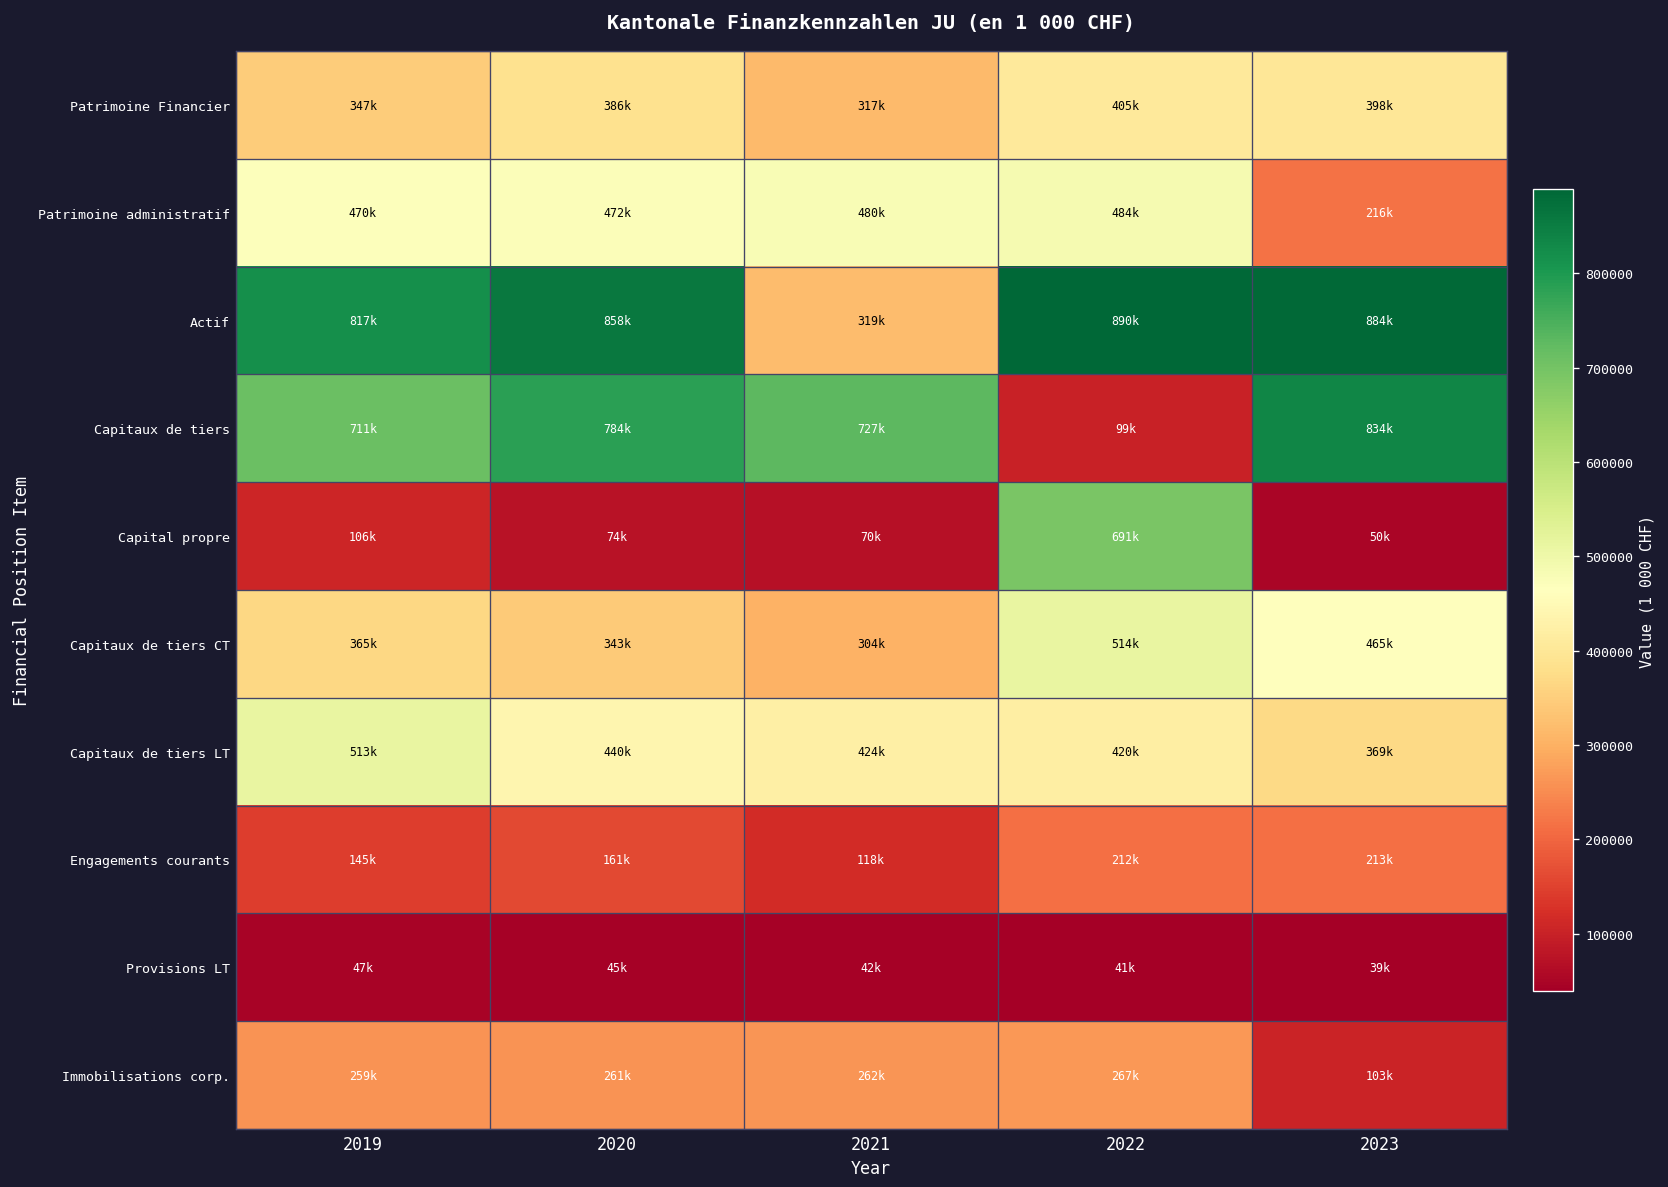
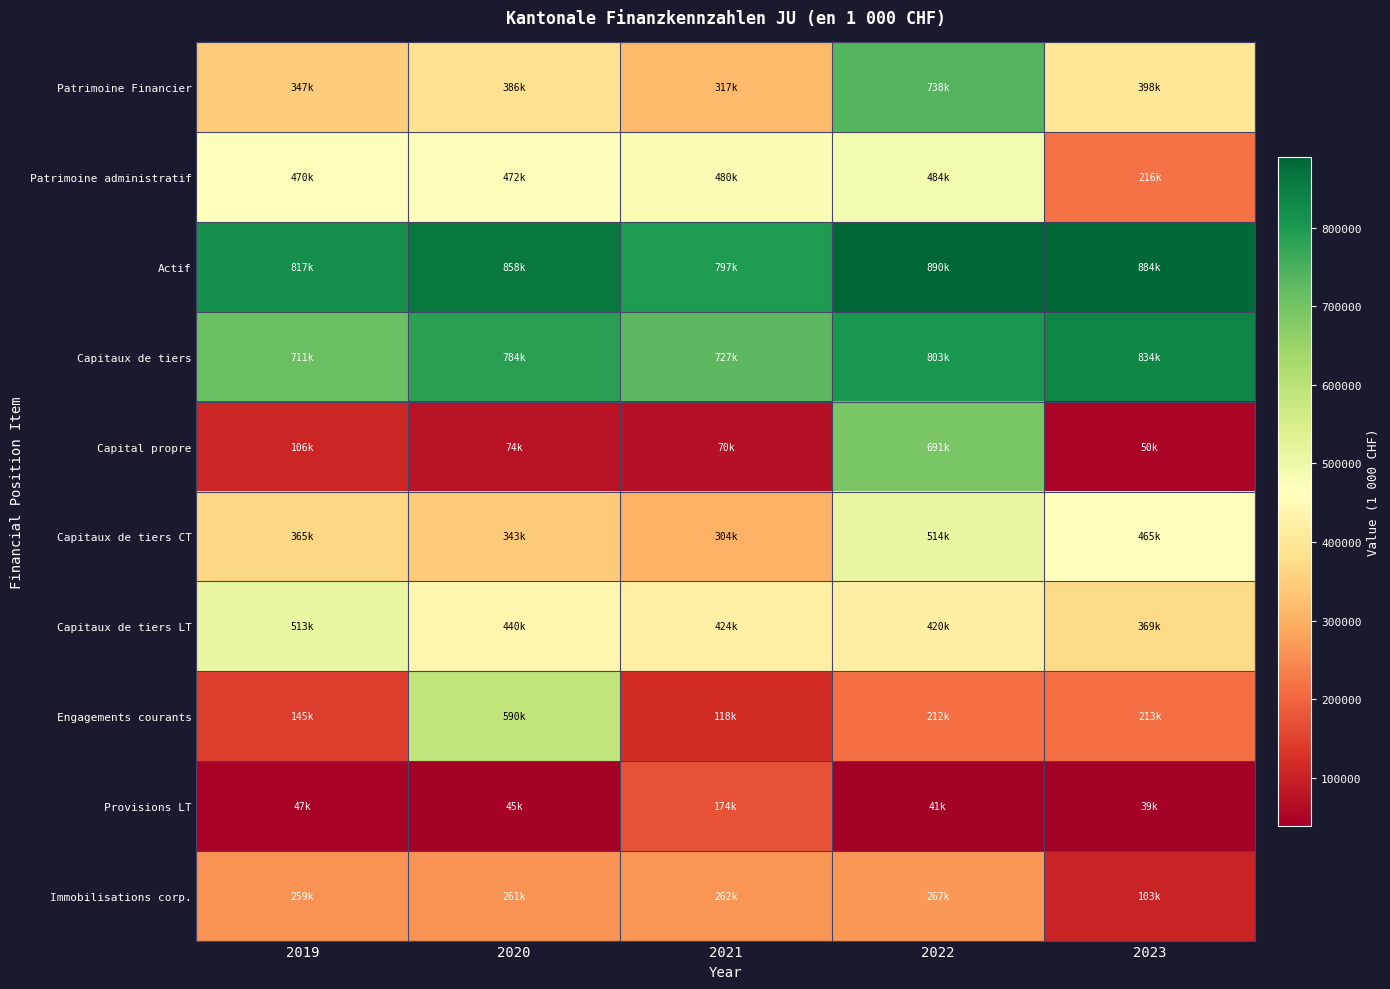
  {
    "Patrimoine Financier": {
      "2019": "347k",
      "2020": "386k",
      "2021": "317k",
-     "2022": "405k",
+     "2022": "738k",
      "2023": "398k"
    },
    "Patrimoine administratif": {
      "2019": "470k",
      "2020": "472k",
      "2021": "480k",
      "2022": "484k",
      "2023": "216k"
    },
    "Actif": {
      "2019": "817k",
      "2020": "858k",
-     "2021": "319k",
+     "2021": "797k",
      "2022": "890k",
      "2023": "884k"
    },
    "Capitaux de tiers": {
      "2019": "711k",
      "2020": "784k",
      "2021": "727k",
-     "2022": "99k",
+     "2022": "803k",
      "2023": "834k"
    },
    "Capital propre": {
      "2019": "106k",
      "2020": "74k",
      "2021": "70k",
      "2022": "691k",
      "2023": "50k"
    },
    "Capitaux de tiers CT": {
      "2019": "365k",
      "2020": "343k",
      "2021": "304k",
      "2022": "514k",
      "2023": "465k"
    },
    "Capitaux de tiers LT": {
      "2019": "513k",
      "2020": "440k",
      "2021": "424k",
      "2022": "420k",
      "2023": "369k"
    },
    "Engagements courants": {
      "2019": "145k",
-     "2020": "161k",
+     "2020": "590k",
      "2021": "118k",
      "2022": "212k",
      "2023": "213k"
    },
    "Provisions LT": {
      "2019": "47k",
      "2020": "45k",
-     "2021": "42k",
+     "2021": "174k",
      "2022": "41k",
      "2023": "39k"
    },
    "Immobilisations corp.": {
      "2019": "259k",
      "2020": "261k",
      "2021": "262k",
      "2022": "267k",
      "2023": "103k"
    }
  }
